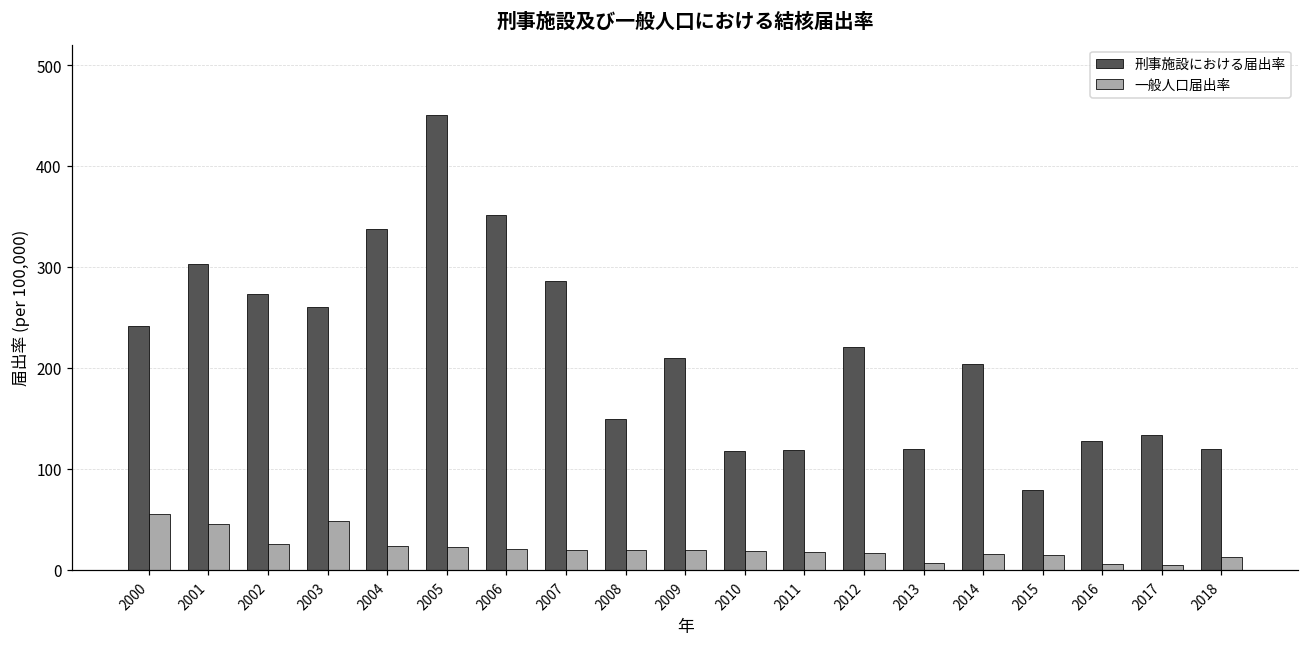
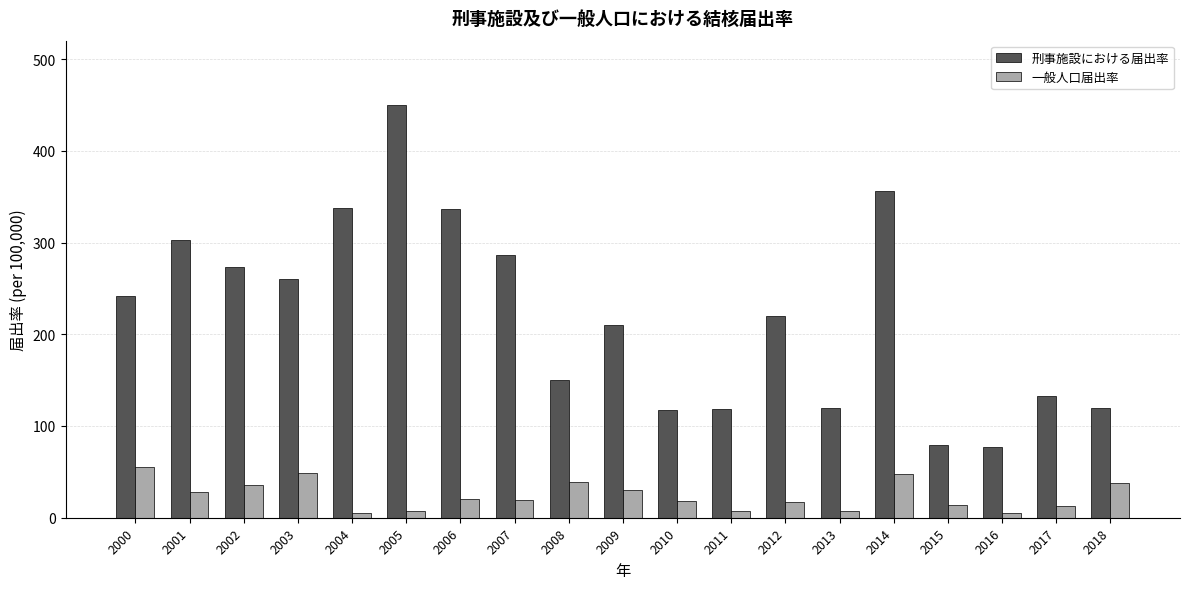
  {
    "刑事施設における届出率": {
      "2000": 240,
      "2001": 300,
      "2002": 270,
      "2003": 260,
      "2004": 340,
      "2005": 450,
-     "2006": 350,
+     "2006": 340,
      "2007": 290,
      "2008": 150,
      "2009": 210,
      "2010": 120,
      "2011": 120,
      "2012": 220,
      "2013": 120,
-     "2014": 200,
+     "2014": 360,
      "2015": 80,
-     "2016": 130,
+     "2016": 80,
      "2017": 130,
      "2018": 120
    },
    "一般人口届出率": {
      "2000": 50,
-     "2001": 40,
-     "2002": 30,
+     "2001": 30,
+     "2002": 40,
      "2003": 50,
-     "2004": 20,
-     "2005": 20,
+     "2004": 10,
+     "2005": 10,
      "2006": 20,
      "2007": 20,
-     "2008": 20,
-     "2009": 20,
+     "2008": 40,
+     "2009": 30,
      "2010": 20,
-     "2011": 20,
+     "2011": 10,
      "2012": 20,
      "2013": 10,
-     "2014": 20,
+     "2014": 50,
      "2015": 10,
      "2016": 10,
-     "2017": 0,
-     "2018": 10
+     "2017": 10,
+     "2018": 40
    }
  }
